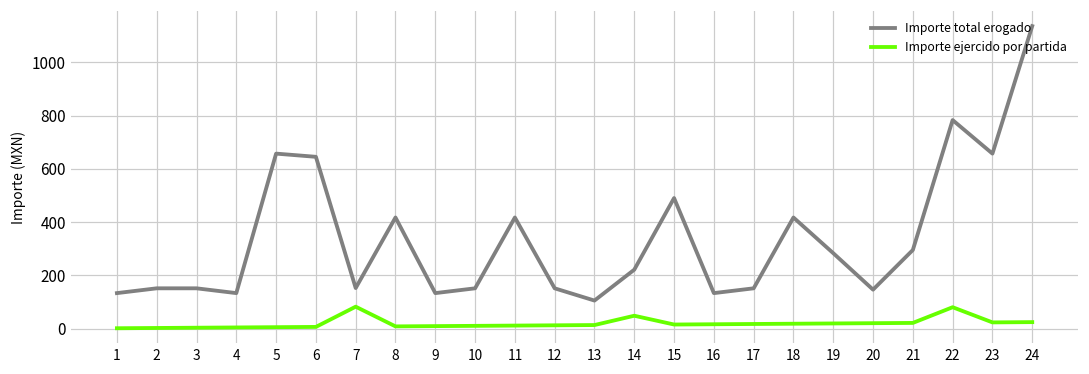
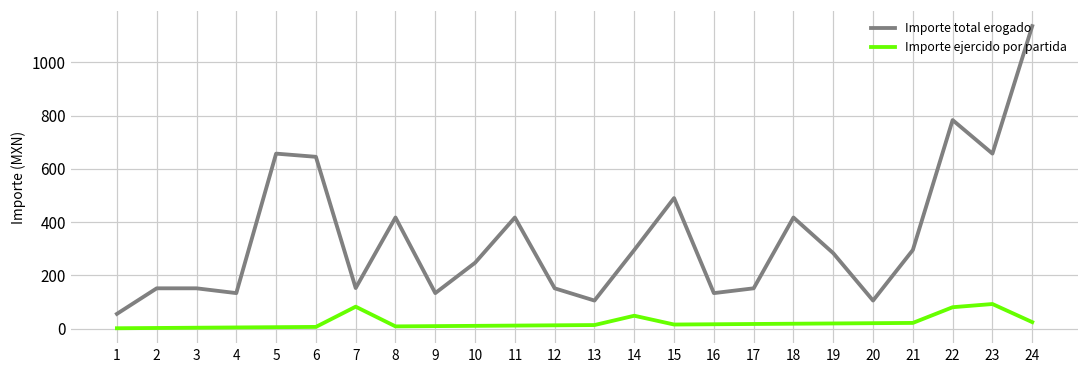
  {
    "Importe total erogado": {
-     "1": 130,
+     "1": 60,
      "2": 150,
      "3": 150,
      "4": 130,
      "5": 660,
      "6": 650,
      "7": 150,
      "8": 420,
      "9": 130,
-     "10": 150,
+     "10": 250,
      "11": 420,
      "12": 150,
      "13": 110,
-     "14": 220,
+     "14": 300,
      "15": 490,
      "16": 130,
      "17": 150,
      "18": 420,
      "19": 280,
-     "20": 150,
+     "20": 110,
      "21": 300,
      "22": 780,
      "23": 660,
      "24": 1140
    },
    "Importe ejercido por partida": {
      "1": 0,
      "2": 0,
      "3": 0,
      "4": 0,
      "5": 10,
      "6": 10,
      "7": 80,
      "8": 10,
      "9": 10,
      "10": 10,
      "11": 10,
      "12": 10,
      "13": 10,
      "14": 50,
      "15": 20,
      "16": 20,
      "17": 20,
      "18": 20,
      "19": 20,
      "20": 20,
      "21": 20,
      "22": 80,
-     "23": 20,
+     "23": 90,
      "24": 20
    }
  }
